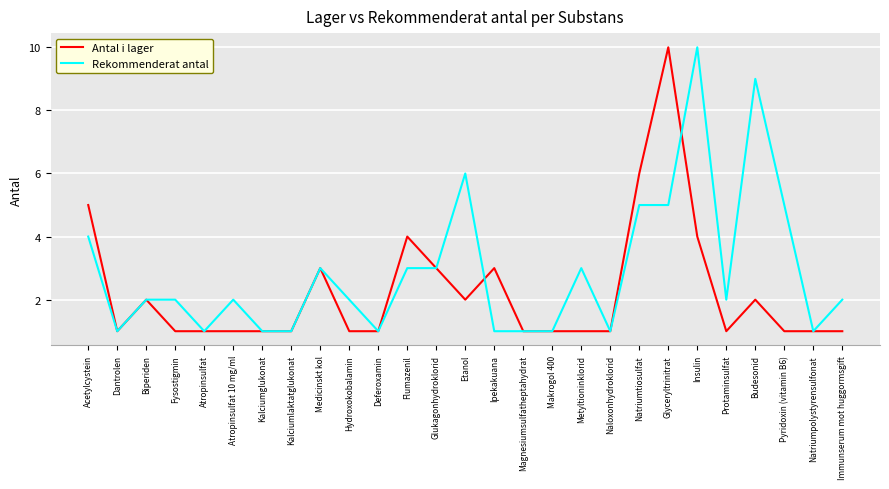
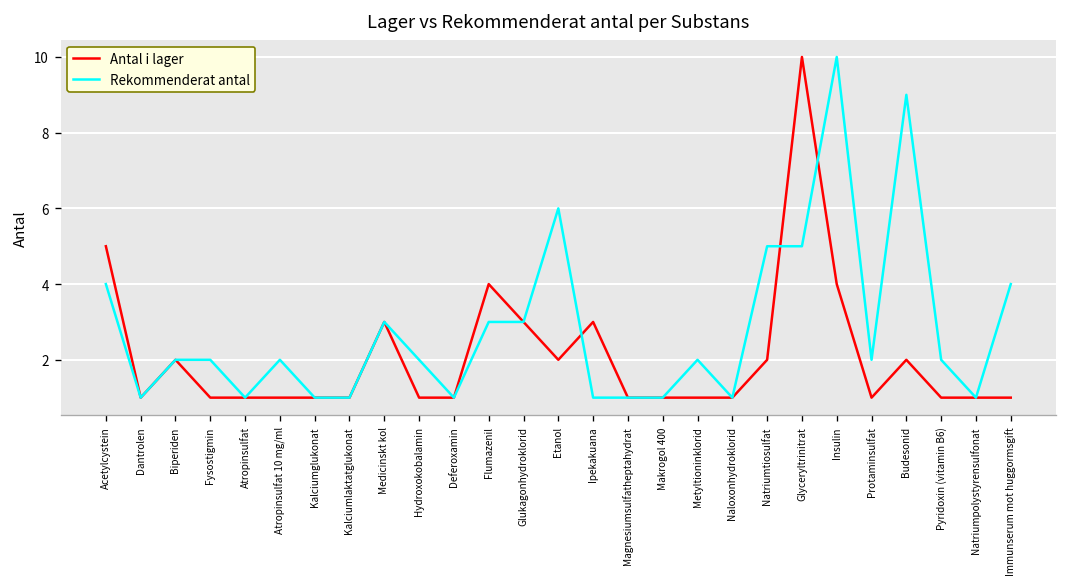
  {
    "Antal i lager": {
      "Acetylcystein": 5,
      "Fysostigmin": 1,
      "Atropinsulfat 10 mg/ml": 1,
      "Hydroxokobalamin": 1,
      "Flumazenil": 4,
      "Etanol": 2,
      "Ipekakuana": 3,
      "Metyltioninklorid": 1,
-     "Natriumtiosulfat": 6,
+     "Natriumtiosulfat": 2,
      "Glyceryltrinitrat": 10,
      "Insulin": 4,
      "Protaminsulfat": 1,
      "Budesonid": 2,
      "Pyridoxin (vitamin B6)": 1,
      "Immunserum mot huggormsgift": 1
    },
    "Rekommenderat antal": {
      "Acetylcystein": 4,
      "Fysostigmin": 2,
      "Atropinsulfat 10 mg/ml": 2,
      "Hydroxokobalamin": 2,
      "Flumazenil": 3,
      "Etanol": 6,
      "Ipekakuana": 1,
-     "Metyltioninklorid": 3,
+     "Metyltioninklorid": 2,
      "Natriumtiosulfat": 5,
      "Glyceryltrinitrat": 5,
      "Insulin": 10,
      "Protaminsulfat": 2,
      "Budesonid": 9,
-     "Pyridoxin (vitamin B6)": 5,
-     "Immunserum mot huggormsgift": 2
+     "Pyridoxin (vitamin B6)": 2,
+     "Immunserum mot huggormsgift": 4
    }
  }
